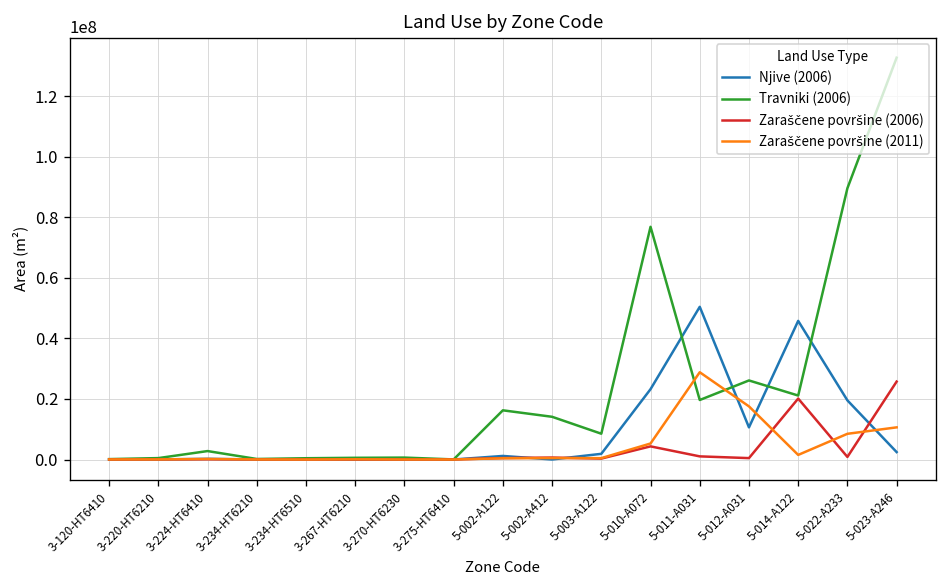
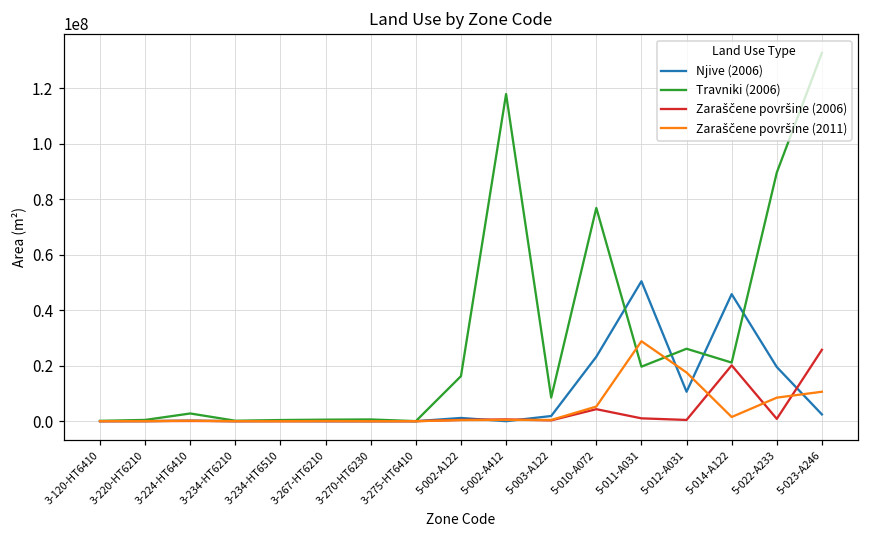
  {
    "Njive (2006)": {
      "5-003-A122": 2000000,
      "5-010-A072": 23000000,
      "5-011-A031": 50000000,
      "5-012-A031": 11000000,
      "5-014-A122": 46000000,
      "5-022-A233": 20000000,
      "5-023-A246": 2000000
    },
    "Travniki (2006)": {
      "3-224-HT6410": 3000000,
      "5-002-A122": 16000000,
-     "5-002-A412": 14000000,
+     "5-002-A412": 118000000,
      "5-003-A122": 9000000,
      "5-010-A072": 77000000,
      "5-011-A031": 20000000,
      "5-012-A031": 26000000,
      "5-022-A233": 90000000
    },
    "Zaraščene površine (2006)": {
      "5-011-A031": 1000000,
      "5-012-A031": 0,
      "5-022-A233": 1000000,
      "5-023-A246": 26000000
    },
    "Zaraščene površine (2011)": {
      "5-011-A031": 29000000,
      "5-012-A031": 18000000,
      "5-014-A122": 2000000,
      "5-022-A233": 8000000,
      "5-023-A246": 11000000
    }
  }
